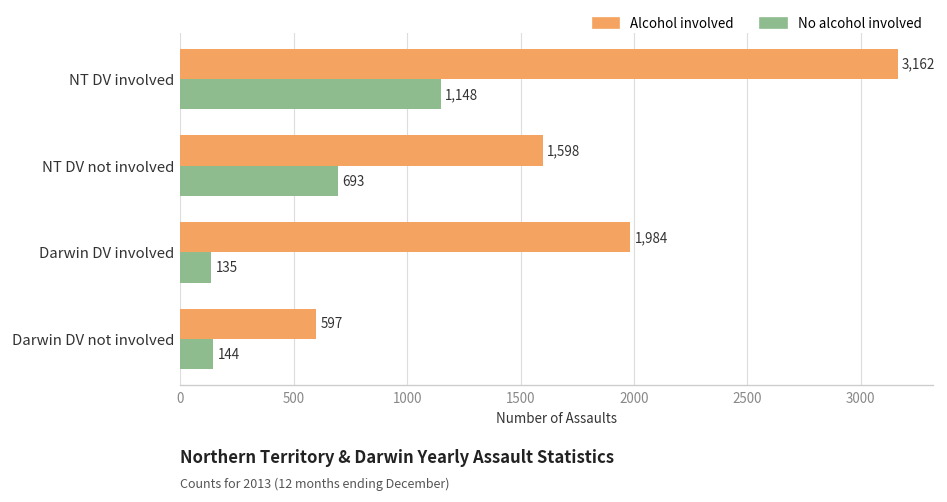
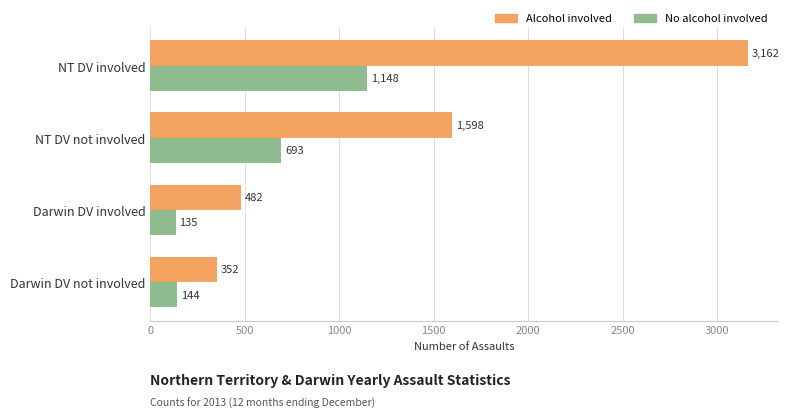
  {
    "Alcohol involved": {
      "NT DV involved": "3,162",
      "NT DV not involved": "1,598",
-     "Darwin DV involved": "1,984",
-     "Darwin DV not involved": "597"
+     "Darwin DV involved": "482",
+     "Darwin DV not involved": "352"
    },
    "No alcohol involved": {
      "NT DV involved": "1,148",
      "NT DV not involved": "693",
      "Darwin DV involved": "135",
      "Darwin DV not involved": "144"
    }
  }
